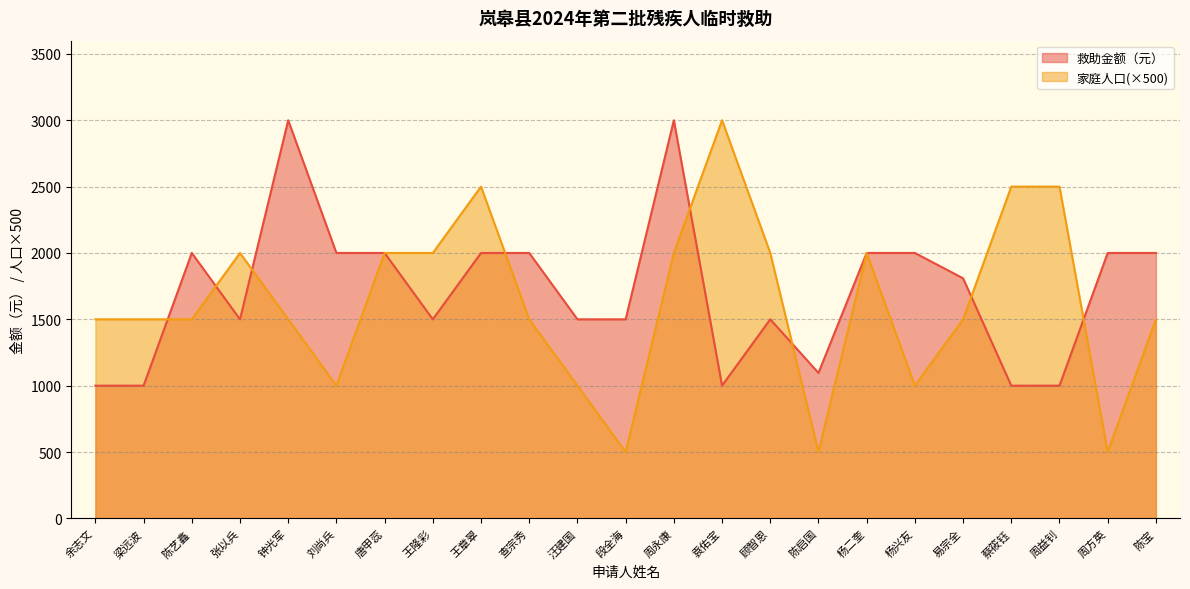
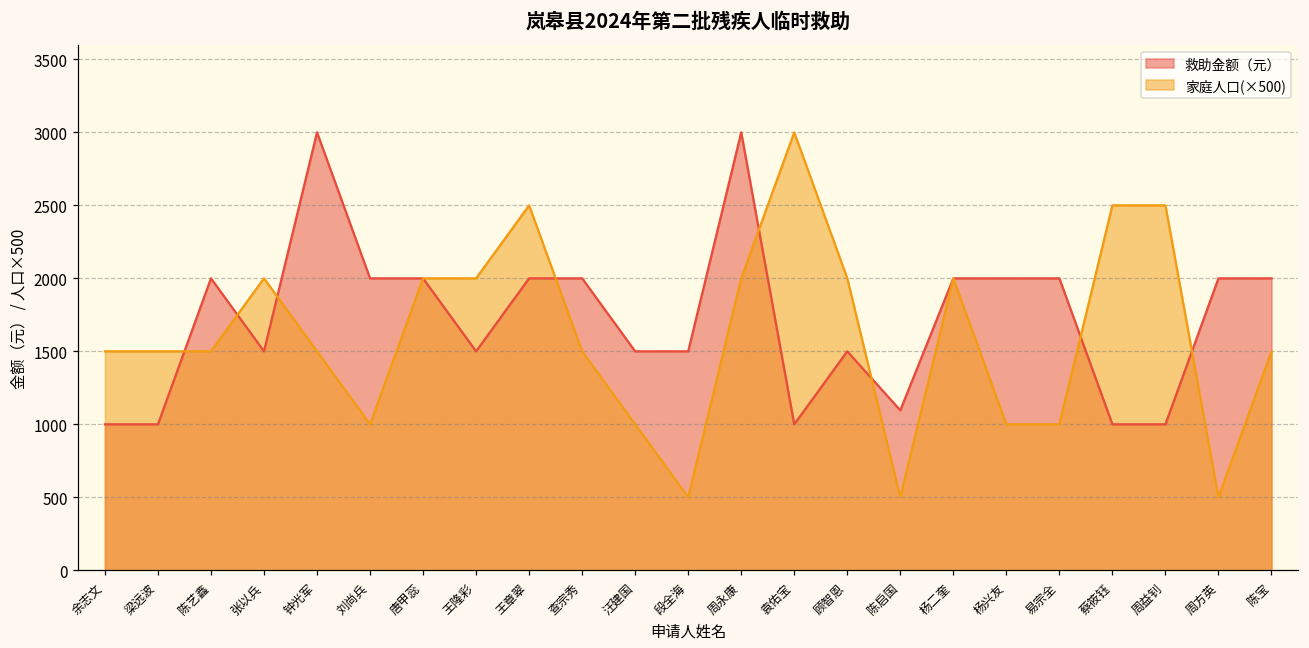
  {
    "救助金额（元）": {
      "余志文": 1000,
      "梁远波": 1000,
      "陈艺鑫": 2000,
      "张以兵": 1500,
      "钟光军": 3000,
      "刘尚兵": 2000,
      "王隆彩": 1500,
      "王章翠": 2000,
      "查宗秀": 2000,
      "汪建国": 1500,
      "段全海": 1500,
      "周永康": 3000,
      "袁佑宝": 1000,
      "顾智恩": 1500,
      "陈启国": 1100,
      "杨兴友": 2000,
-     "易宗全": 1810,
+     "易宗全": 2000,
      "蔡筱钰": 1000,
      "周益钊": 1000,
      "周方英": 2000,
      "陈宝": 2000
    },
    "家庭人口(×500)": {
      "余志文": 1500,
      "梁远波": 1500,
      "陈艺鑫": 1500,
      "张以兵": 2000,
      "钟光军": 1500,
      "刘尚兵": 1000,
      "王隆彩": 2000,
      "王章翠": 2500,
      "查宗秀": 1500,
      "汪建国": 1000,
      "段全海": 500,
      "周永康": 2000,
      "袁佑宝": 3000,
      "顾智恩": 2000,
      "陈启国": 500,
      "杨兴友": 1000,
-     "易宗全": 1500,
+     "易宗全": 1000,
      "蔡筱钰": 2500,
      "周益钊": 2500,
      "周方英": 500,
      "陈宝": 1500
    }
  }
